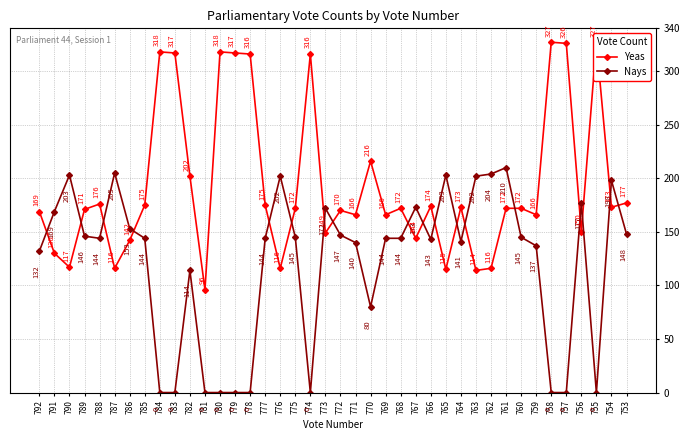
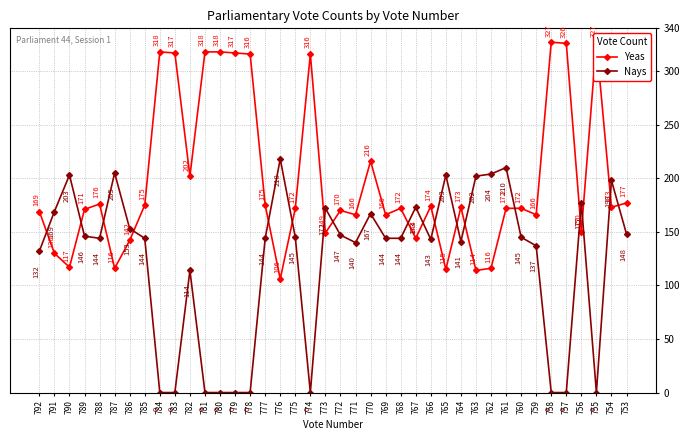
  {
    "Yeas": {
      "792": 169,
      "790": 117,
      "789": 171,
      "788": 176,
      "787": 116,
      "785": 175,
      "784": 318,
      "783": 317,
      "782": 202,
-     "781": 96,
+     "781": 318,
      "780": 318,
      "779": 317,
      "778": 316,
      "777": 175,
-     "776": 116,
+     "776": 106,
      "775": 172,
      "774": 316,
      "772": 170,
      "771": 166,
      "770": 216,
      "769": 166,
      "768": 172,
      "766": 174,
      "765": 115,
      "764": 173,
      "763": 114,
      "762": 116,
      "760": 172,
      "759": 166,
      "758": 327,
      "757": 326,
      "753": 177
    },
    "Nays": {
      "792": 132,
      "790": 203,
      "789": 146,
      "788": 144,
      "787": 205,
      "786": 153,
      "785": 144,
      "784": 0,
      "783": 0,
      "782": 114,
      "781": 0,
      "780": 0,
      "779": 0,
      "778": 0,
      "777": 144,
-     "776": 202,
+     "776": 218,
      "775": 145,
      "774": 0,
      "772": 147,
      "771": 140,
-     "770": 80,
+     "770": 167,
      "769": 144,
      "768": 144,
      "766": 143,
      "765": 203,
      "764": 141,
      "763": 202,
      "762": 204,
      "760": 145,
      "759": 137,
      "758": 0,
      "757": 0,
      "755": 0,
      "753": 148
    }
  }
